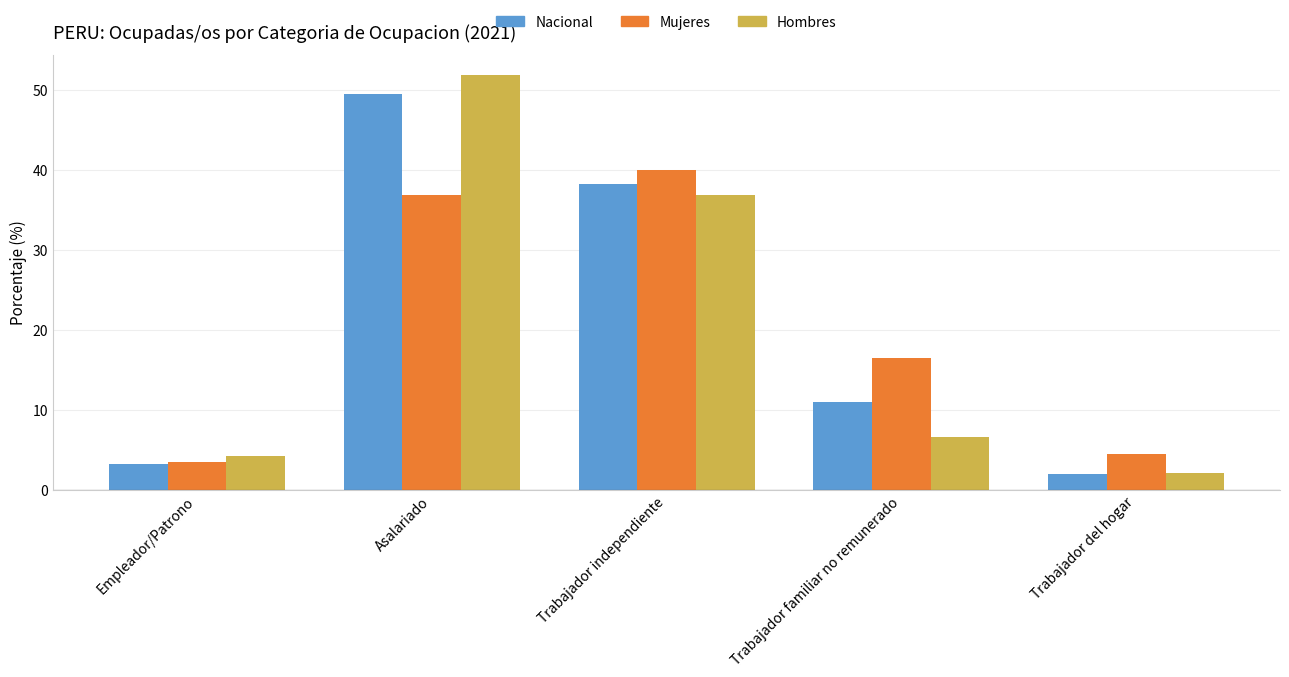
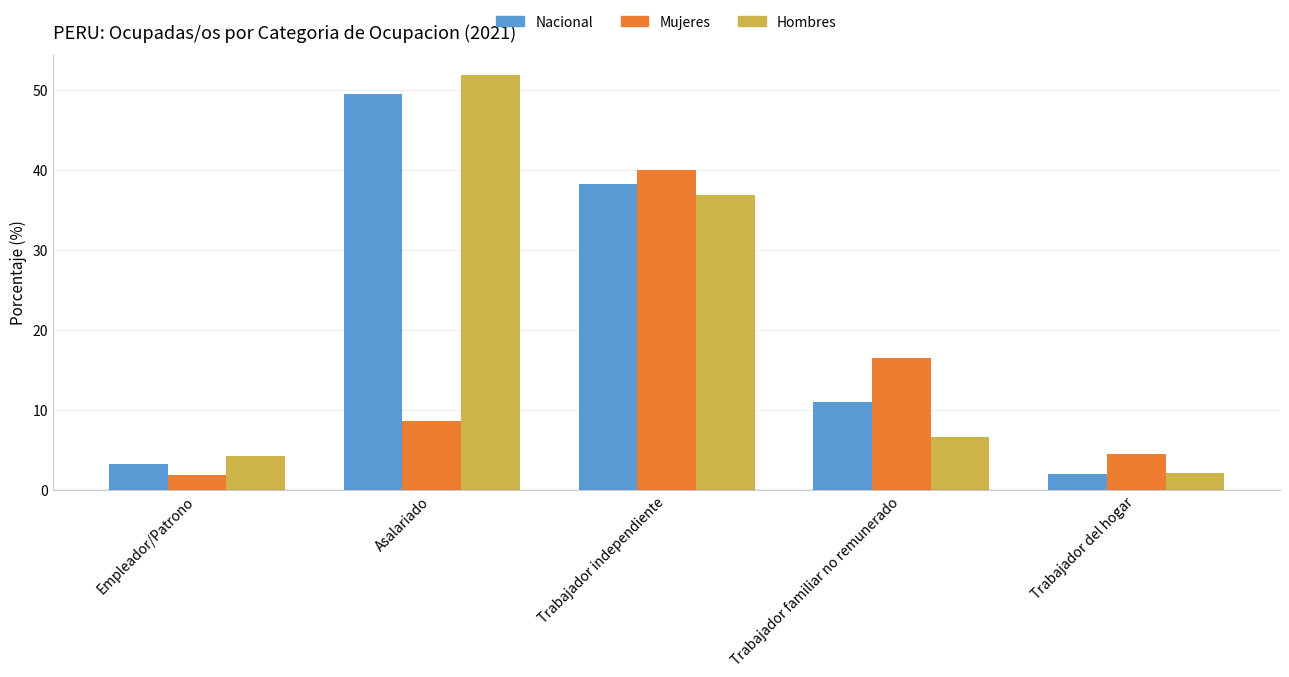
  {
    "Nacional": {
      "Empleador/Patrono": 3,
      "Asalariado": 49,
      "Trabajador independiente": 38,
      "Trabajador familiar no remunerado": 11,
      "Trabajador del hogar": 2
    },
    "Mujeres": {
-     "Empleador/Patrono": 4,
-     "Asalariado": 37,
+     "Empleador/Patrono": 2,
+     "Asalariado": 9,
      "Trabajador independiente": 40,
      "Trabajador familiar no remunerado": 17,
      "Trabajador del hogar": 4
    },
    "Hombres": {
      "Empleador/Patrono": 4,
      "Asalariado": 52,
      "Trabajador independiente": 37,
      "Trabajador familiar no remunerado": 7,
      "Trabajador del hogar": 2
    }
  }
